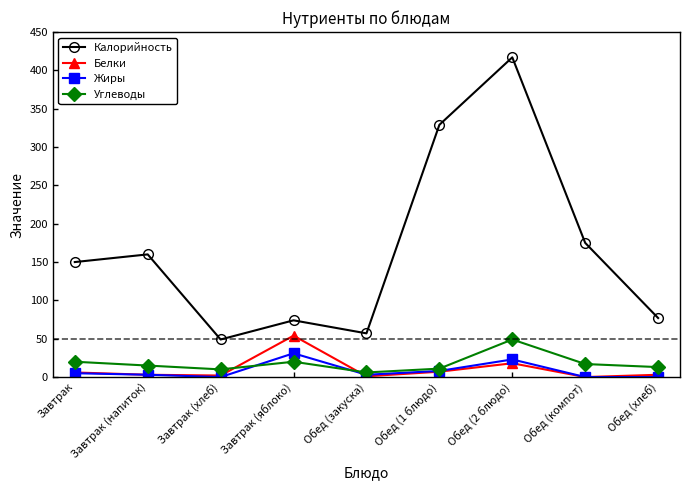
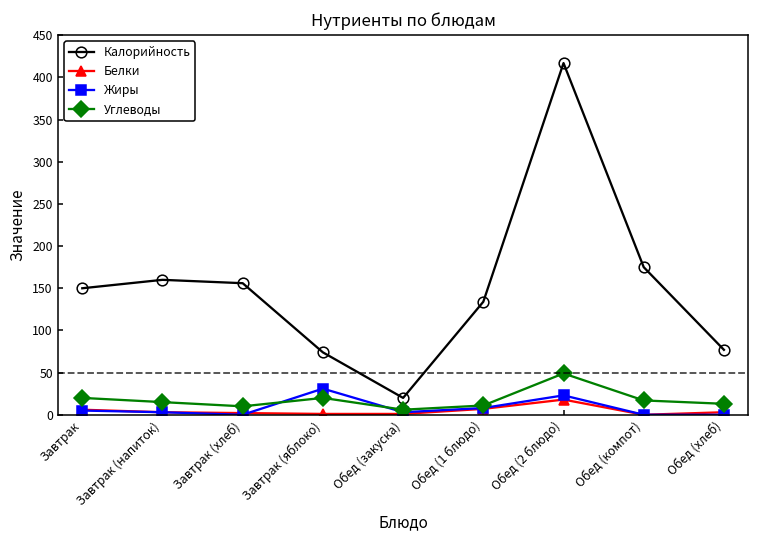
  {
    "Калорийность": {
      "Завтрак": 150,
      "Завтрак (напиток)": 160,
-     "Завтрак (хлеб)": 50,
+     "Завтрак (хлеб)": 160,
      "Завтрак (яблоко)": 70,
-     "Обед (закуска)": 60,
-     "Обед (1 блюдо)": 330,
+     "Обед (закуска)": 20,
+     "Обед (1 блюдо)": 130,
      "Обед (2 блюдо)": 420,
      "Обед (компот)": 180,
      "Обед (хлеб)": 80
    },
    "Белки": {
-     "Завтрак (яблоко)": 50,
+     "Завтрак (яблоко)": 0,
      "Обед (2 блюдо)": 20
    },
    "Жиры": {
      "Завтрак (яблоко)": 30,
      "Обед (2 блюдо)": 20
    },
    "Углеводы": {
      "Завтрак": 20,
      "Завтрак (напиток)": 20,
      "Завтрак (хлеб)": 10,
      "Завтрак (яблоко)": 20,
      "Обед (2 блюдо)": 50,
      "Обед (компот)": 20,
      "Обед (хлеб)": 10
    }
  }
